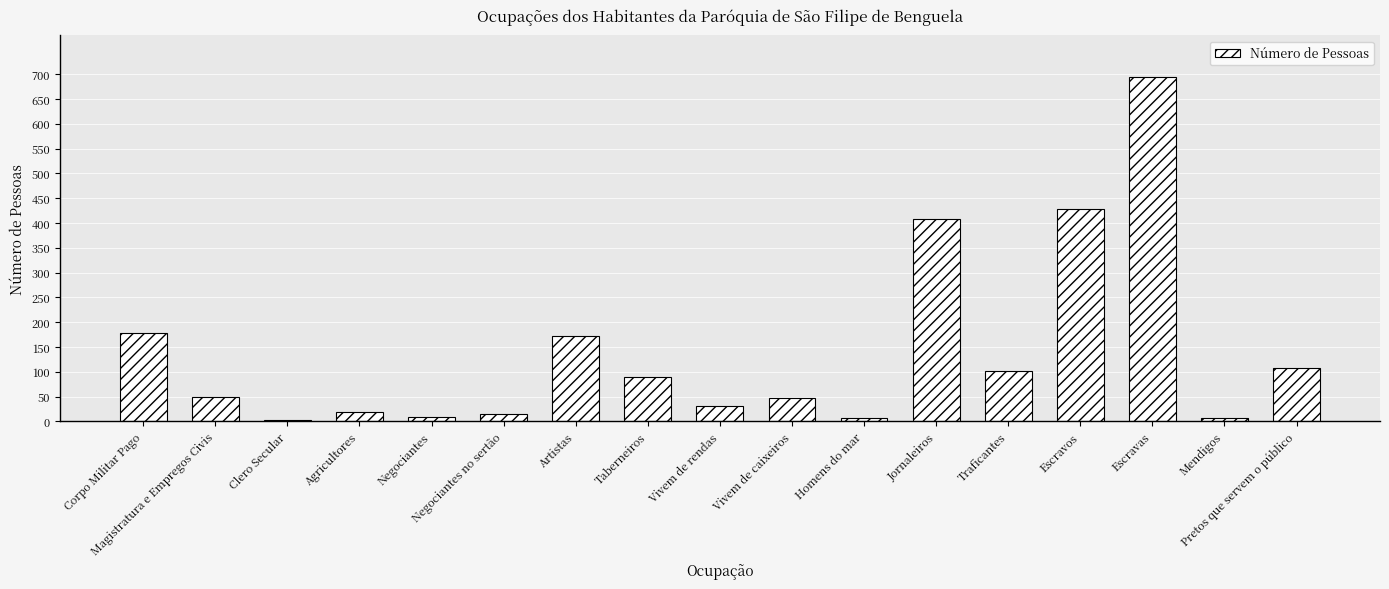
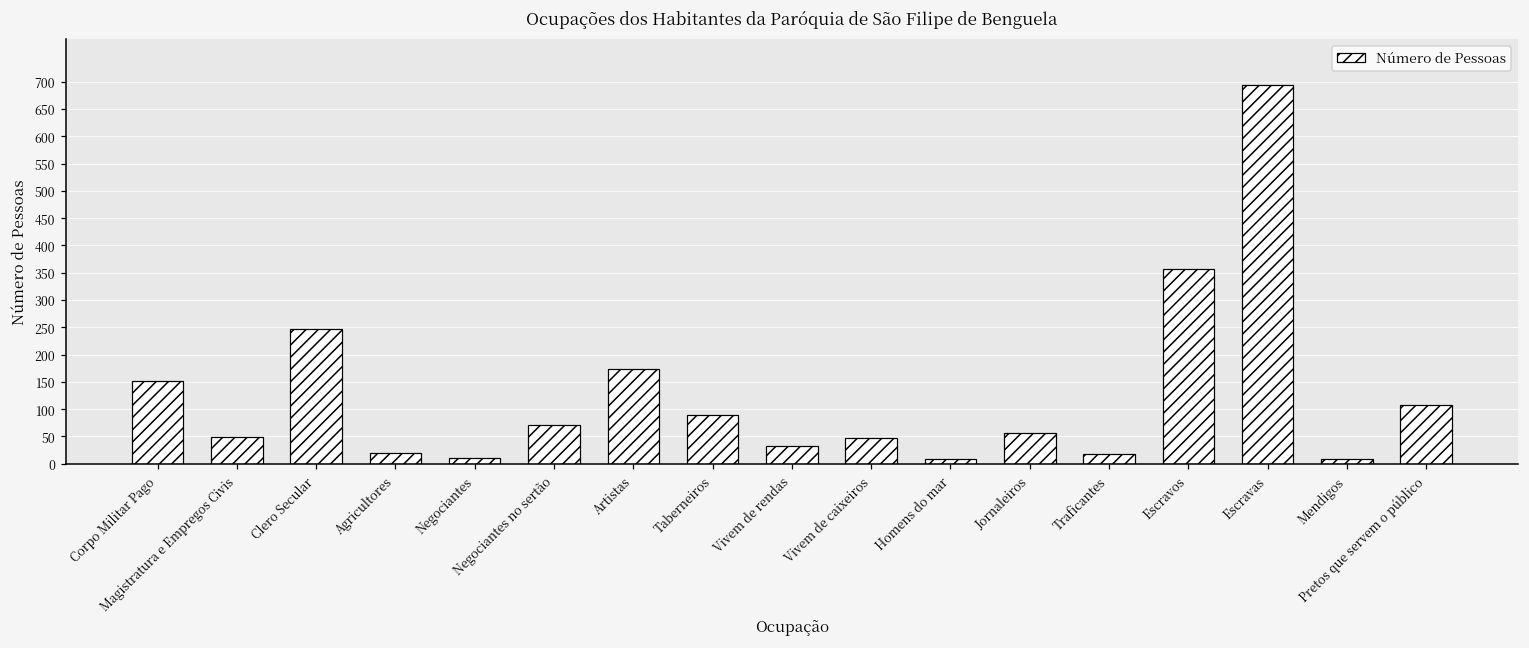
  {
-   "Corpo Militar Pago": 180,
+   "Corpo Militar Pago": 150,
    "Magistratura e Empregos Civis": 50,
-   "Clero Secular": 0,
+   "Clero Secular": 250,
    "Agricultores": 20,
    "Negociantes": 10,
-   "Negociantes no sertão": 20,
+   "Negociantes no sertão": 70,
    "Artistas": 170,
    "Taberneiros": 90,
    "Vivem de rendas": 30,
    "Vivem de caixeiros": 50,
    "Homens do mar": 10,
-   "Jornaleiros": 410,
-   "Traficantes": 100,
-   "Escravos": 430,
+   "Jornaleiros": 60,
+   "Traficantes": 20,
+   "Escravos": 360,
    "Escravas": 700,
    "Mendigos": 10,
    "Pretos que servem o público": 110
  }
